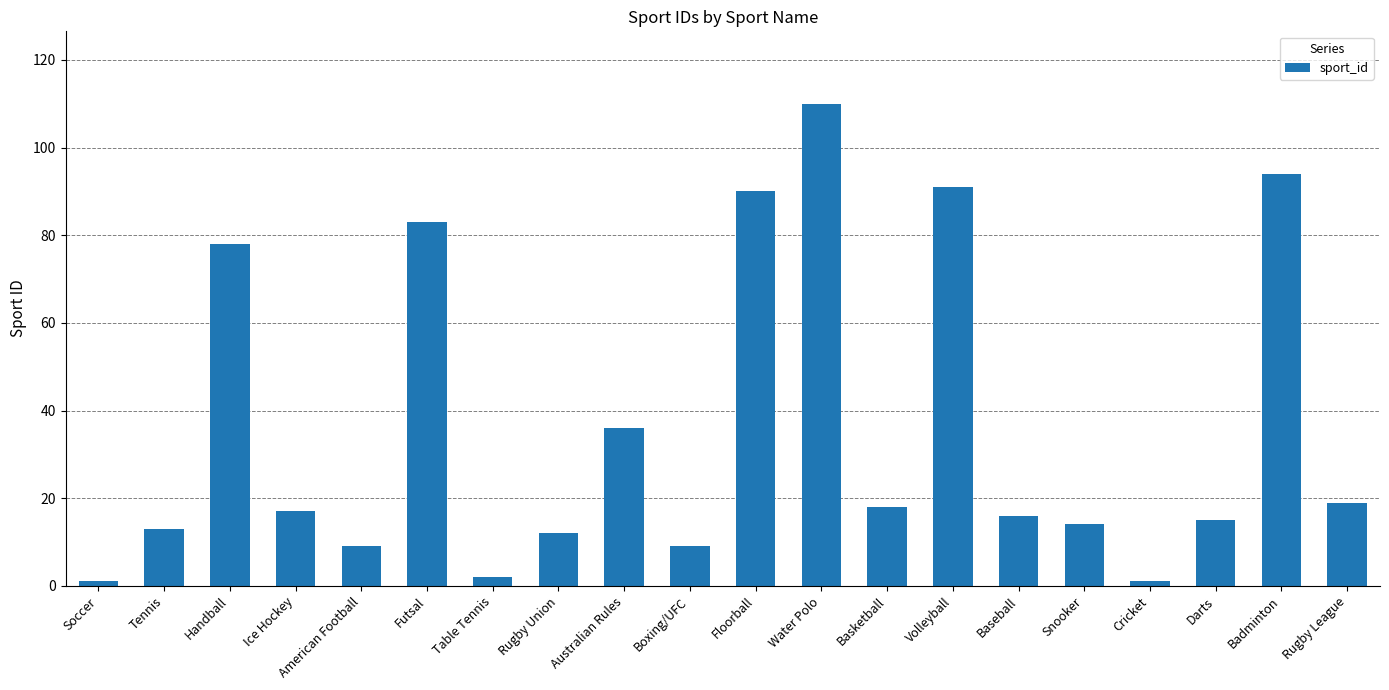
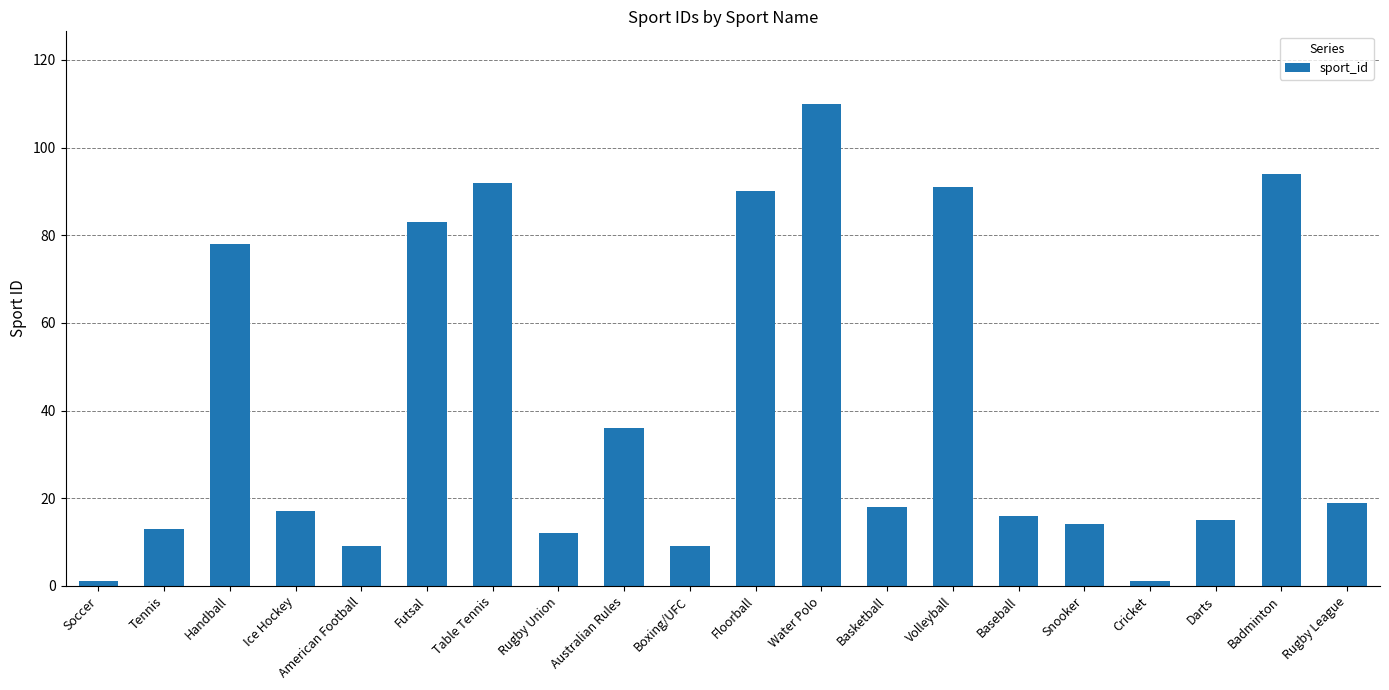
  {
    "Soccer": 1,
    "Tennis": 13,
    "Handball": 78,
    "Ice Hockey": 17,
    "American Football": 9,
    "Futsal": 83,
-   "Table Tennis": 2,
+   "Table Tennis": 92,
    "Rugby Union": 12,
    "Australian Rules": 36,
    "Boxing/UFC": 9,
    "Floorball": 90,
    "Water Polo": 110,
    "Basketball": 18,
    "Volleyball": 91,
    "Baseball": 16,
    "Snooker": 14,
    "Cricket": 1,
    "Darts": 15,
    "Badminton": 94,
    "Rugby League": 19
  }
